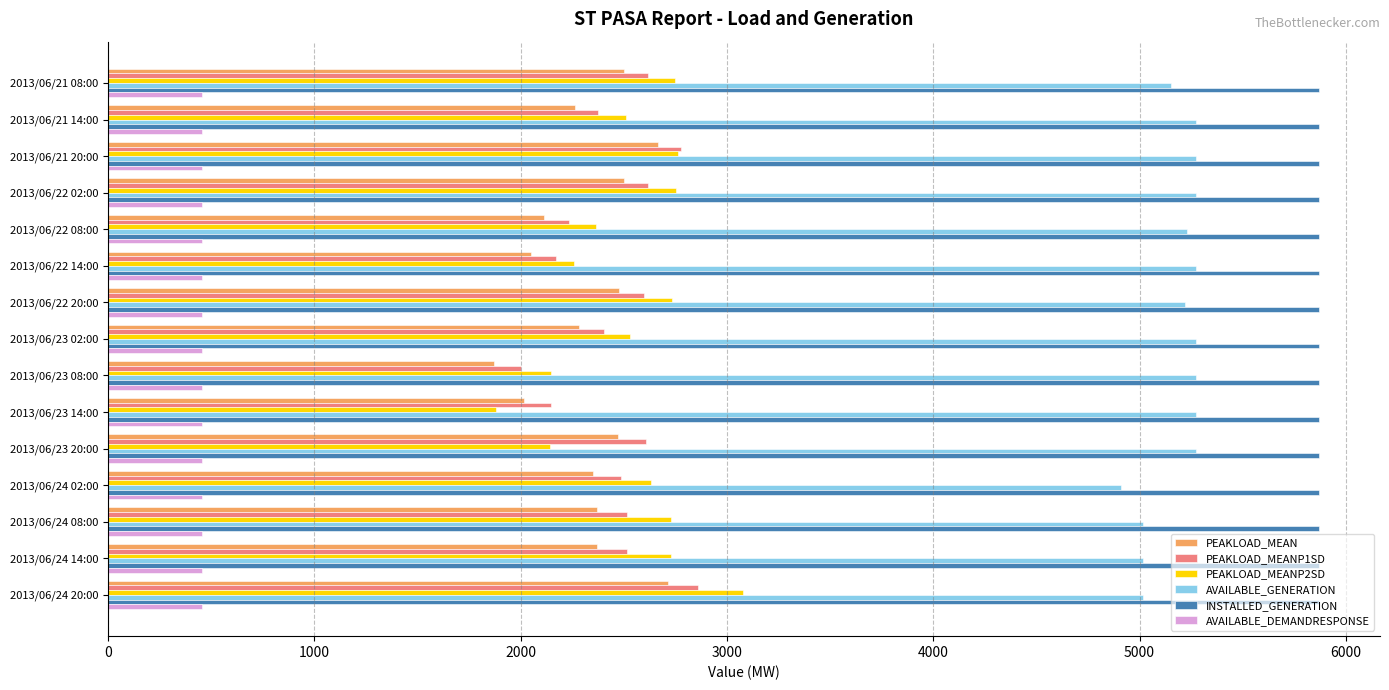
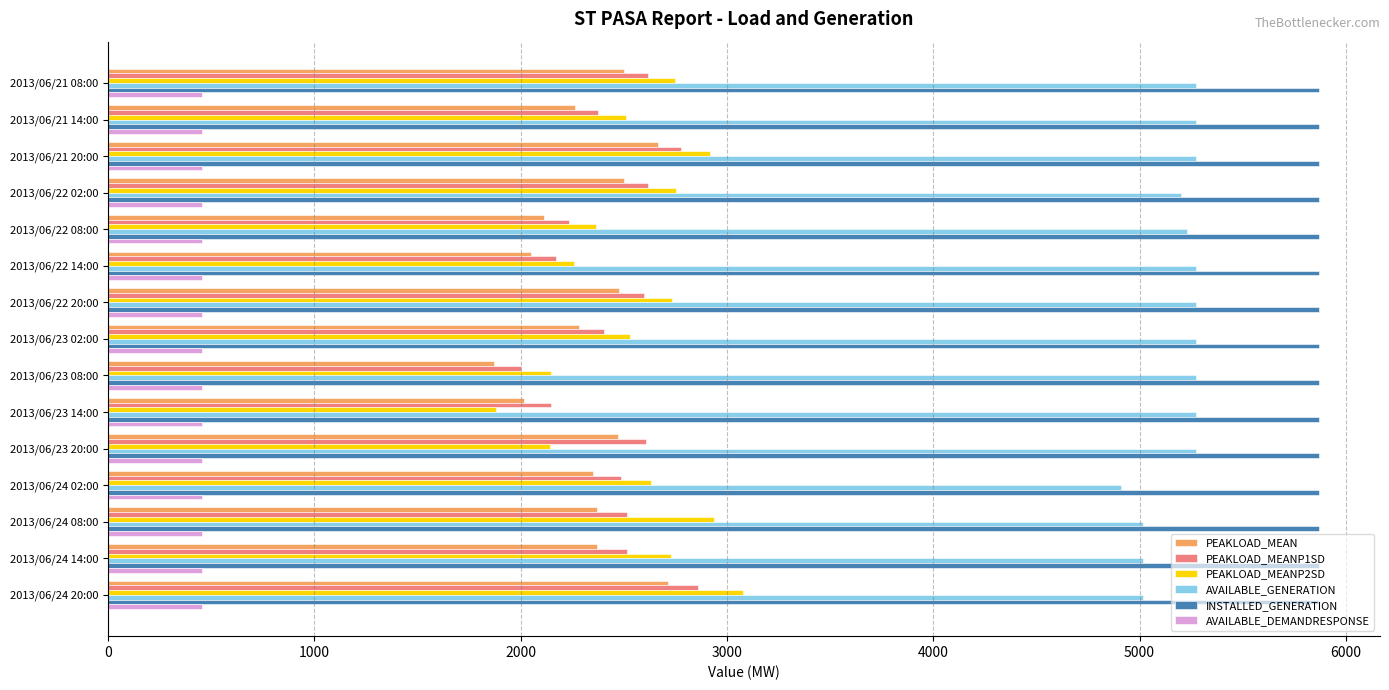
  {
    "PEAKLOAD_MEANP2SD": {
      "2013/06/21 08:00": 2750,
      "2013/06/21 14:00": 2510,
-     "2013/06/21 20:00": 2760,
+     "2013/06/21 20:00": 2920,
      "2013/06/22 02:00": 2750,
      "2013/06/22 08:00": 2360,
      "2013/06/22 14:00": 2260,
      "2013/06/22 20:00": 2730,
      "2013/06/23 02:00": 2530,
      "2013/06/23 08:00": 2150,
      "2013/06/23 14:00": 1880,
      "2013/06/23 20:00": 2140,
      "2013/06/24 02:00": 2630,
-     "2013/06/24 08:00": 2730,
+     "2013/06/24 08:00": 2940,
      "2013/06/24 14:00": 2730,
      "2013/06/24 20:00": 3080
    },
    "AVAILABLE_GENERATION": {
-     "2013/06/21 08:00": 5150,
+     "2013/06/21 08:00": 5270,
      "2013/06/21 14:00": 5270,
      "2013/06/21 20:00": 5270,
-     "2013/06/22 02:00": 5270,
+     "2013/06/22 02:00": 5200,
      "2013/06/22 08:00": 5230,
      "2013/06/22 14:00": 5270,
-     "2013/06/22 20:00": 5220,
+     "2013/06/22 20:00": 5270,
      "2013/06/23 02:00": 5270,
      "2013/06/23 08:00": 5270,
      "2013/06/23 14:00": 5270,
      "2013/06/23 20:00": 5270,
      "2013/06/24 02:00": 4910,
      "2013/06/24 08:00": 5020,
      "2013/06/24 14:00": 5020,
      "2013/06/24 20:00": 5020
    },
    "INSTALLED_GENERATION": {
      "2013/06/21 08:00": 5870,
      "2013/06/21 14:00": 5870,
      "2013/06/21 20:00": 5870,
      "2013/06/22 02:00": 5870,
      "2013/06/22 08:00": 5870,
      "2013/06/22 14:00": 5870,
      "2013/06/22 20:00": 5870,
      "2013/06/23 02:00": 5870,
      "2013/06/23 08:00": 5870,
      "2013/06/23 14:00": 5870,
      "2013/06/23 20:00": 5870,
      "2013/06/24 02:00": 5870,
      "2013/06/24 08:00": 5870
    },
    "AVAILABLE_DEMANDRESPONSE": {
      "2013/06/21 08:00": 450,
      "2013/06/21 14:00": 450,
      "2013/06/21 20:00": 450,
      "2013/06/22 02:00": 450,
      "2013/06/22 08:00": 450,
      "2013/06/22 14:00": 450,
      "2013/06/22 20:00": 450,
      "2013/06/23 02:00": 450,
      "2013/06/23 08:00": 450,
      "2013/06/23 14:00": 450,
      "2013/06/23 20:00": 450,
      "2013/06/24 02:00": 450,
      "2013/06/24 08:00": 450,
      "2013/06/24 14:00": 450,
      "2013/06/24 20:00": 450
    }
  }
